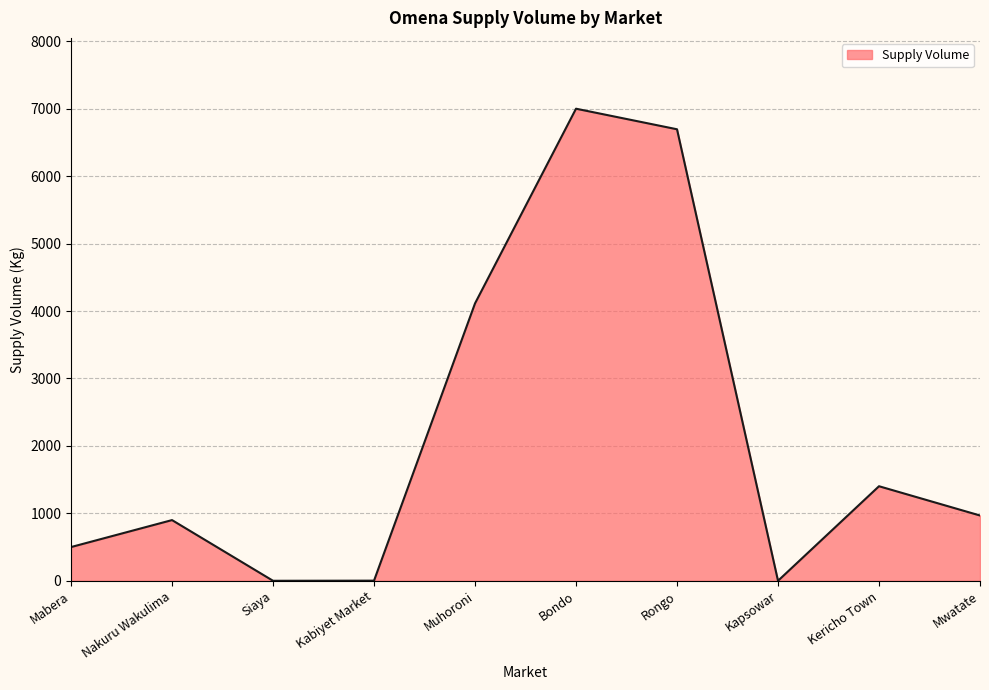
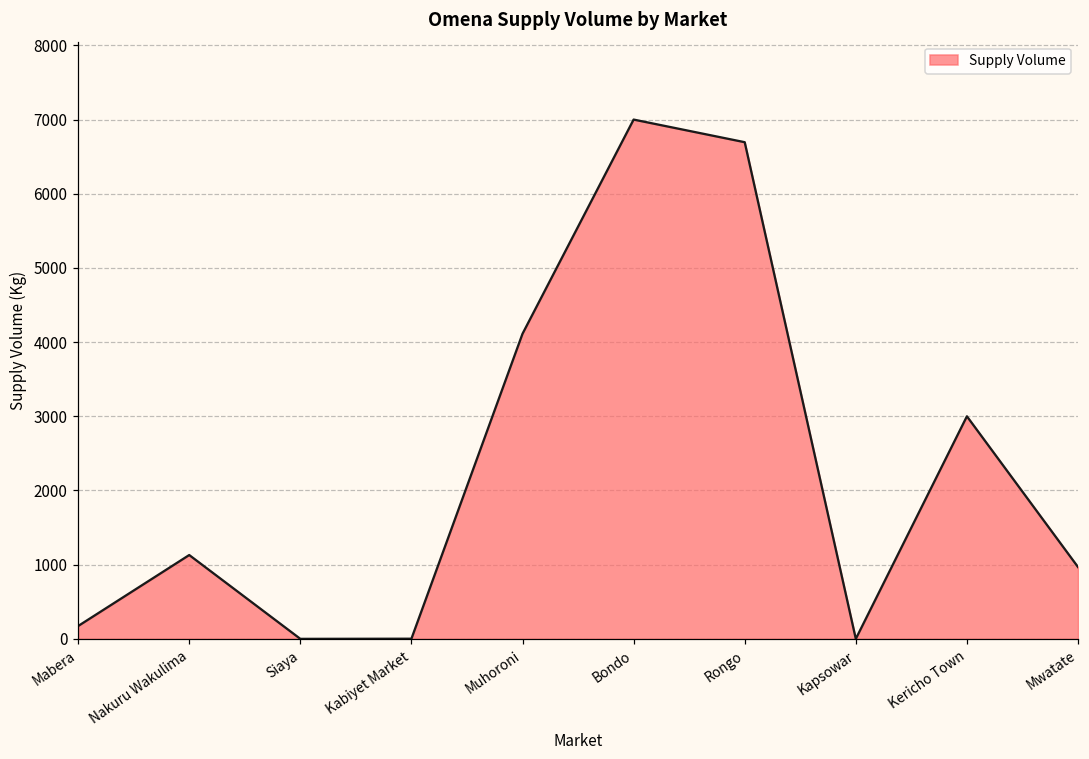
  {
-   "Mabera": 500,
-   "Nakuru Wakulima": 900,
+   "Mabera": 200,
+   "Nakuru Wakulima": 1100,
    "Siaya": 0,
    "Kabiyet Market": 0,
    "Muhoroni": 4100,
    "Bondo": 7000,
    "Rongo": 6700,
    "Kapsowar": 0,
-   "Kericho Town": 1400,
+   "Kericho Town": 3000,
    "Mwatate": 1000
  }
